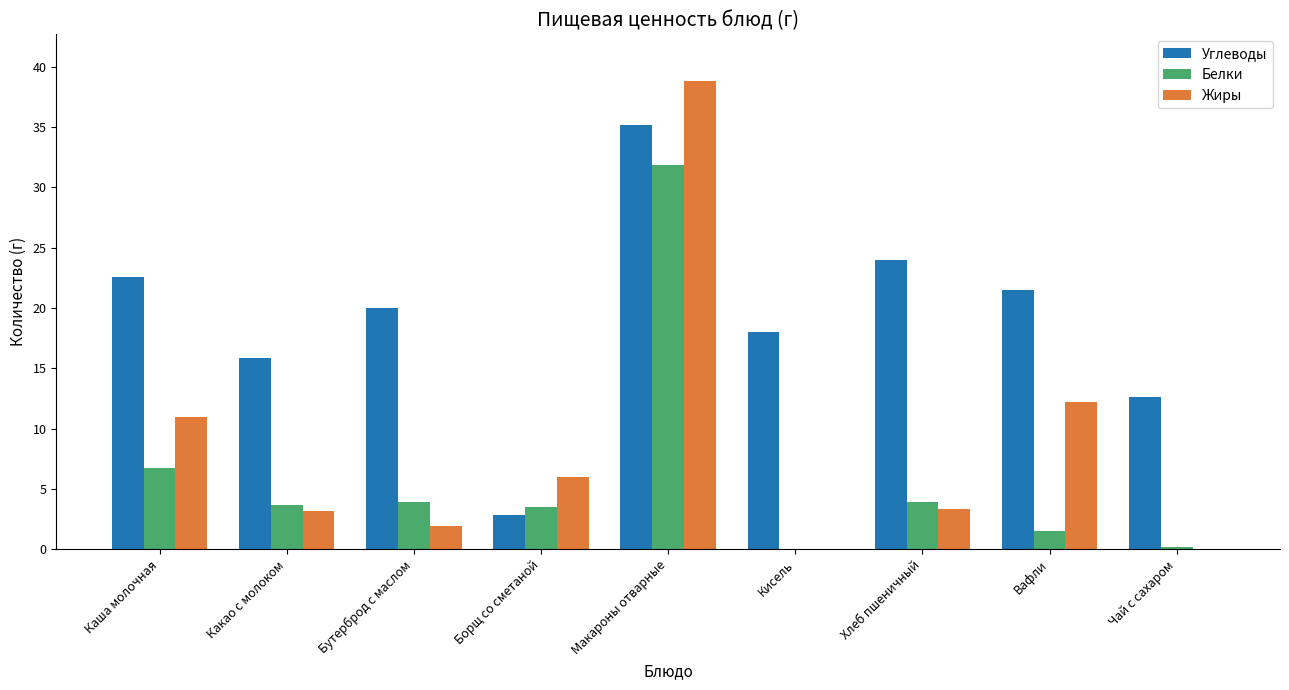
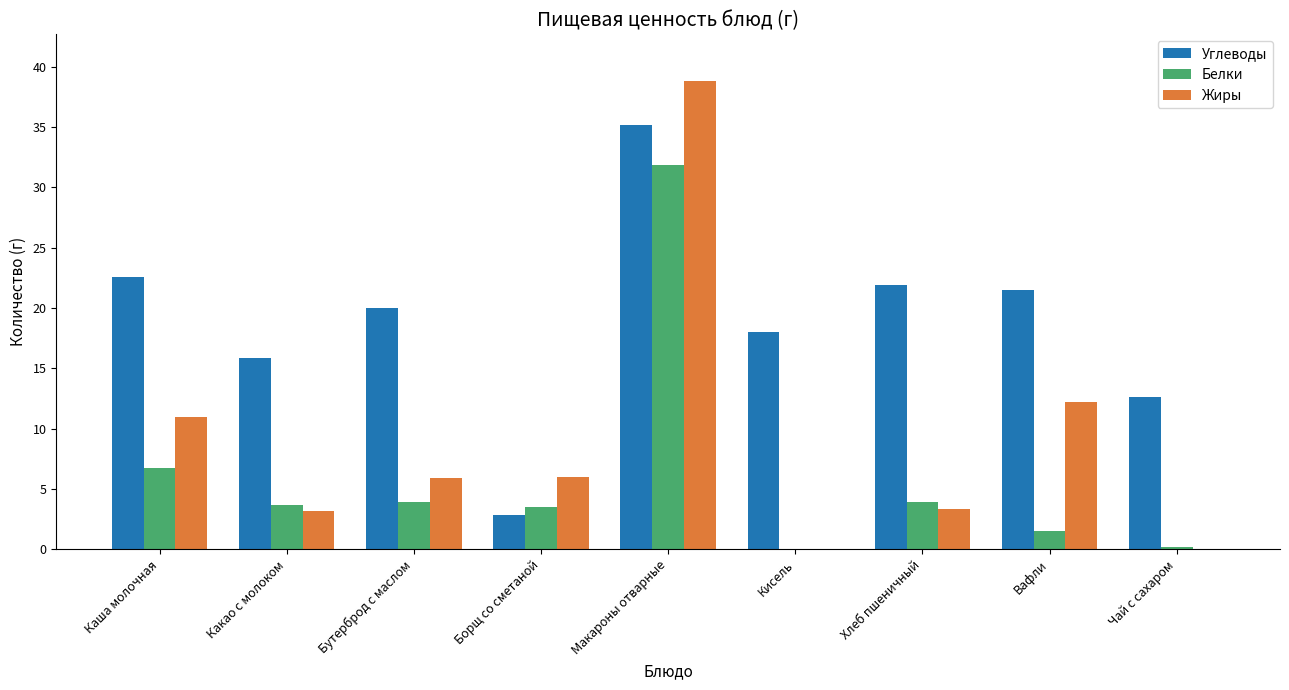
  {
    "Углеводы": {
      "Каша молочная": 22.6,
      "Какао с молоком": 15.8,
      "Бутерброд с маслом": 20.0,
      "Борщ со сметаной": 2.8,
      "Макароны отварные": 35.1,
      "Кисель": 18.0,
-     "Хлеб пшеничный": 24.0,
+     "Хлеб пшеничный": 21.9,
      "Вафли": 21.5,
      "Чай с сахаром": 12.6
    },
    "Белки": {
      "Каша молочная": 6.7,
      "Какао с молоком": 3.7,
      "Бутерброд с маслом": 3.9,
      "Борщ со сметаной": 3.5,
      "Макароны отварные": 31.8,
      "Кисель": 0.0,
      "Хлеб пшеничный": 3.9,
      "Вафли": 1.5
    },
    "Жиры": {
      "Каша молочная": 11.0,
      "Какао с молоком": 3.2,
-     "Бутерброд с маслом": 1.9,
+     "Бутерброд с маслом": 5.9,
      "Борщ со сметаной": 6.0,
      "Макароны отварные": 38.8,
      "Кисель": 0.0,
      "Хлеб пшеничный": 3.3,
      "Вафли": 12.2,
      "Чай с сахаром": 0.0
    }
  }
